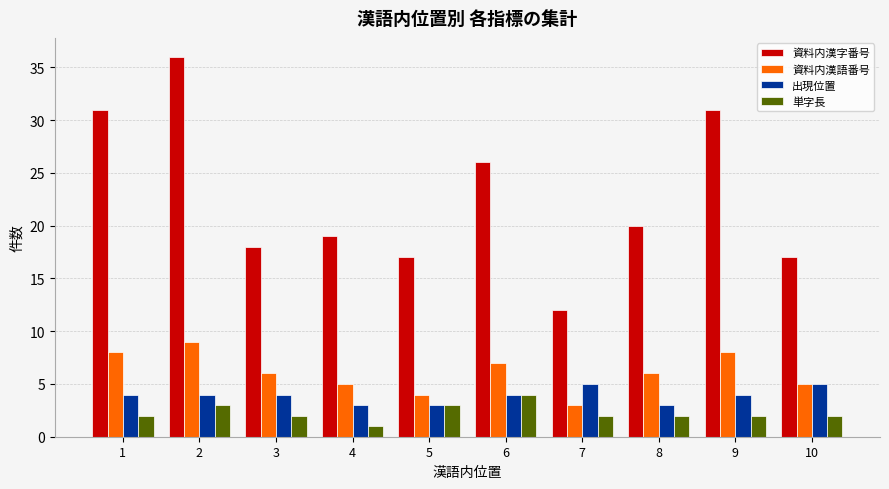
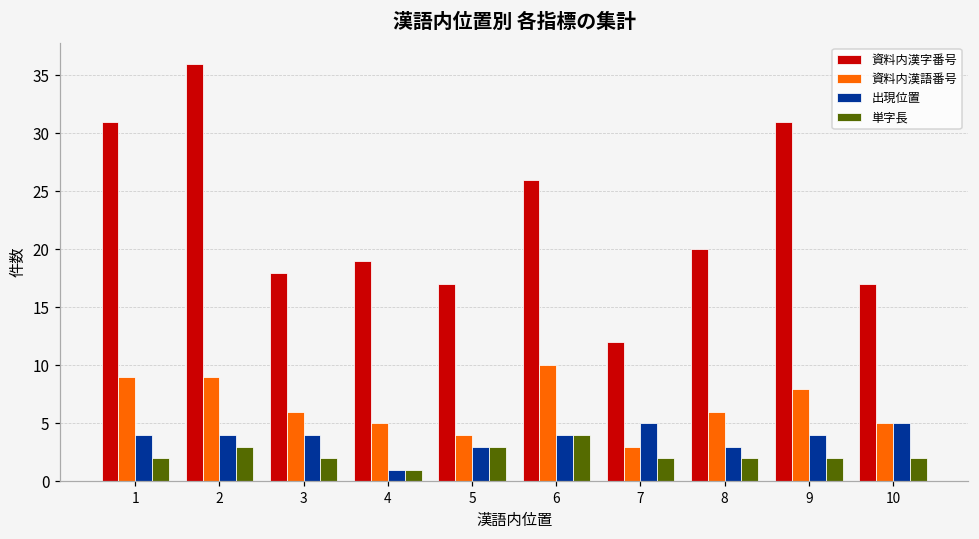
  {
    "資料内漢字番号": {
      "1": 31,
      "2": 36,
      "3": 18,
      "4": 19,
      "5": 17,
      "6": 26,
      "7": 12,
      "8": 20,
      "9": 31,
      "10": 17
    },
    "資料内漢語番号": {
-     "1": 8,
+     "1": 9,
      "2": 9,
      "3": 6,
      "4": 5,
      "5": 4,
-     "6": 7,
+     "6": 10,
      "7": 3,
      "8": 6,
      "9": 8,
      "10": 5
    },
    "出現位置": {
      "1": 4,
      "2": 4,
      "3": 4,
-     "4": 3,
+     "4": 1,
      "5": 3,
      "6": 4,
      "7": 5,
      "8": 3,
      "9": 4,
      "10": 5
    },
    "単字長": {
      "1": 2,
      "2": 3,
      "3": 2,
      "4": 1,
      "5": 3,
      "6": 4,
      "7": 2,
      "8": 2,
      "9": 2,
      "10": 2
    }
  }
